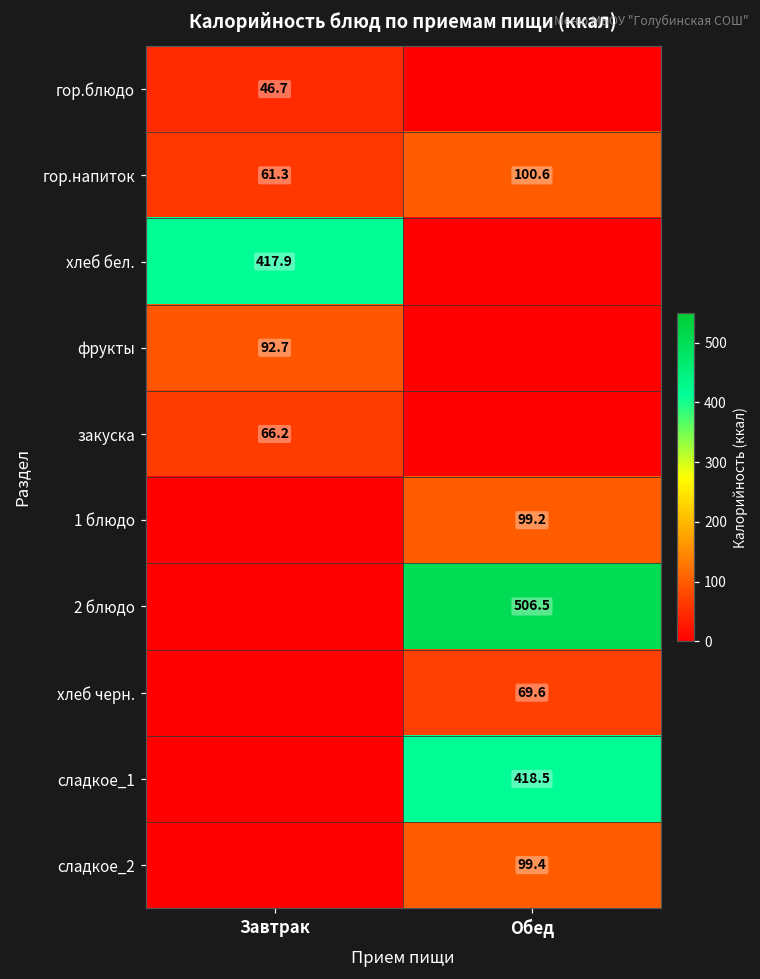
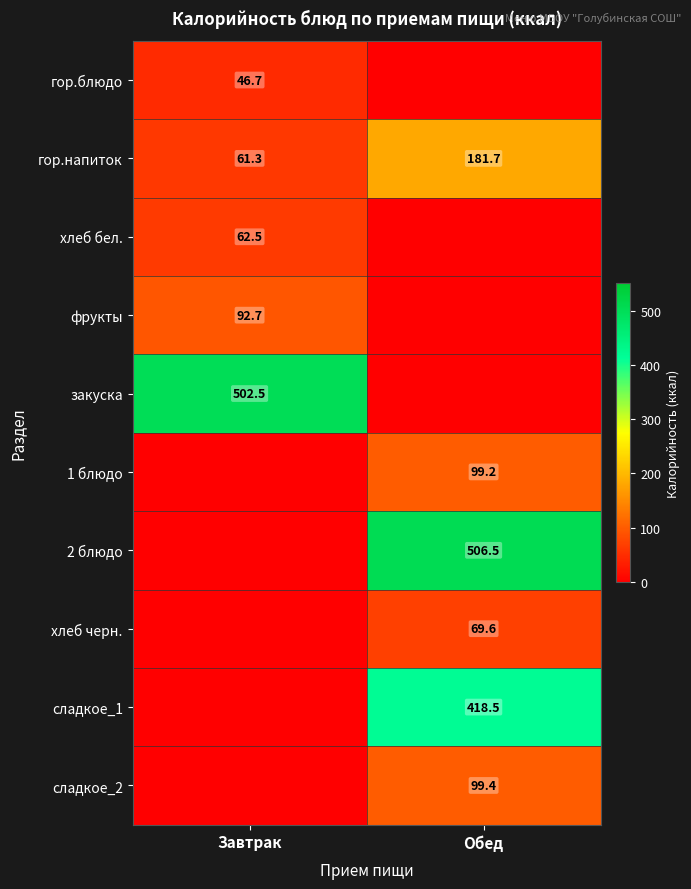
  {
    "гор.напиток": {
-     "Обед": 100.6
+     "Обед": 181.7
    },
    "хлеб бел.": {
-     "Завтрак": 417.9
+     "Завтрак": 62.5
    },
    "закуска": {
-     "Завтрак": 66.2
+     "Завтрак": 502.5
    }
  }
